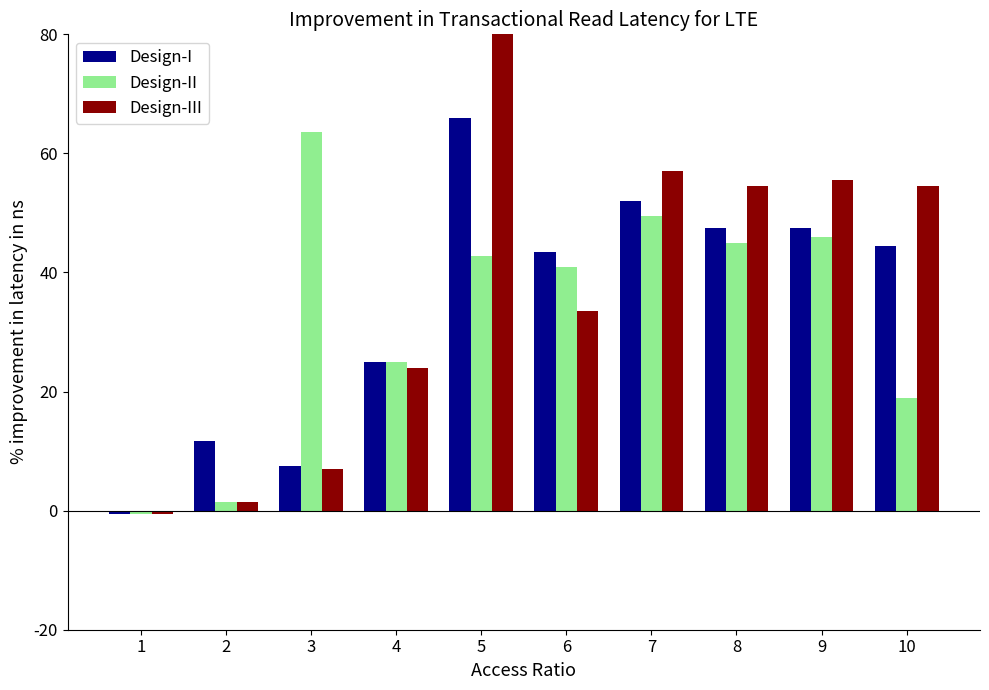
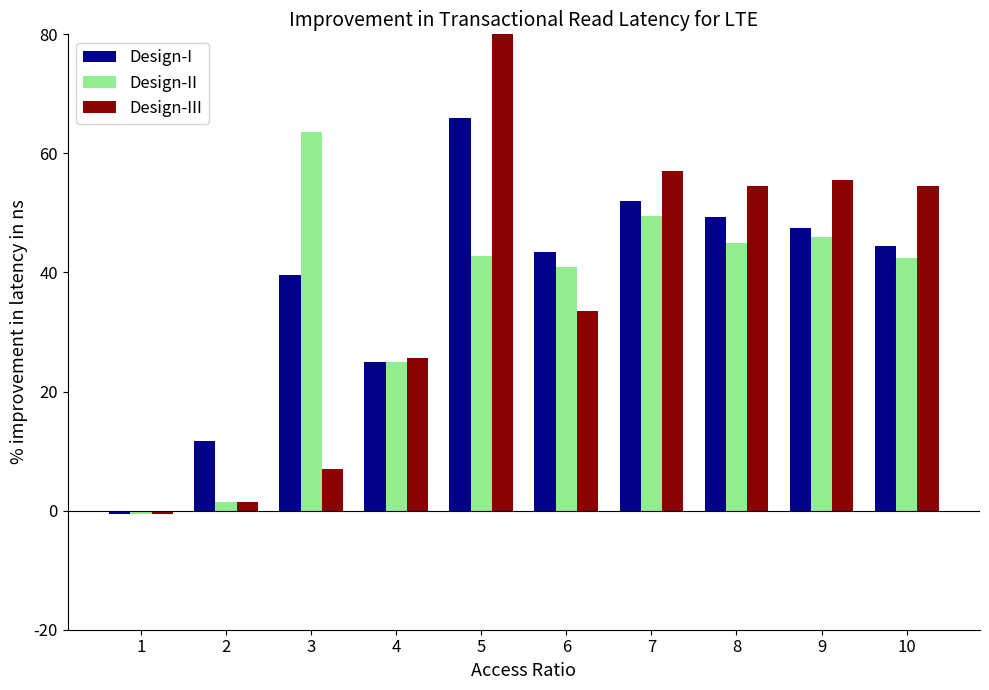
  {
    "Design-I": {
      "1": -1,
      "2": 12,
-     "3": 8,
+     "3": 40,
      "4": 25,
      "5": 66,
      "6": 44,
      "7": 52,
-     "8": 48,
+     "8": 49,
      "9": 48,
      "10": 45
    },
    "Design-II": {
      "1": -1,
      "2": 2,
      "3": 64,
      "4": 25,
      "5": 43,
      "6": 41,
      "7": 50,
      "8": 45,
      "9": 46,
-     "10": 19
+     "10": 43
    },
    "Design-III": {
      "1": -1,
      "2": 2,
      "3": 7,
-     "4": 24,
+     "4": 26,
      "5": 80,
      "6": 34,
      "7": 57,
      "8": 55,
      "9": 56,
      "10": 55
    }
  }
